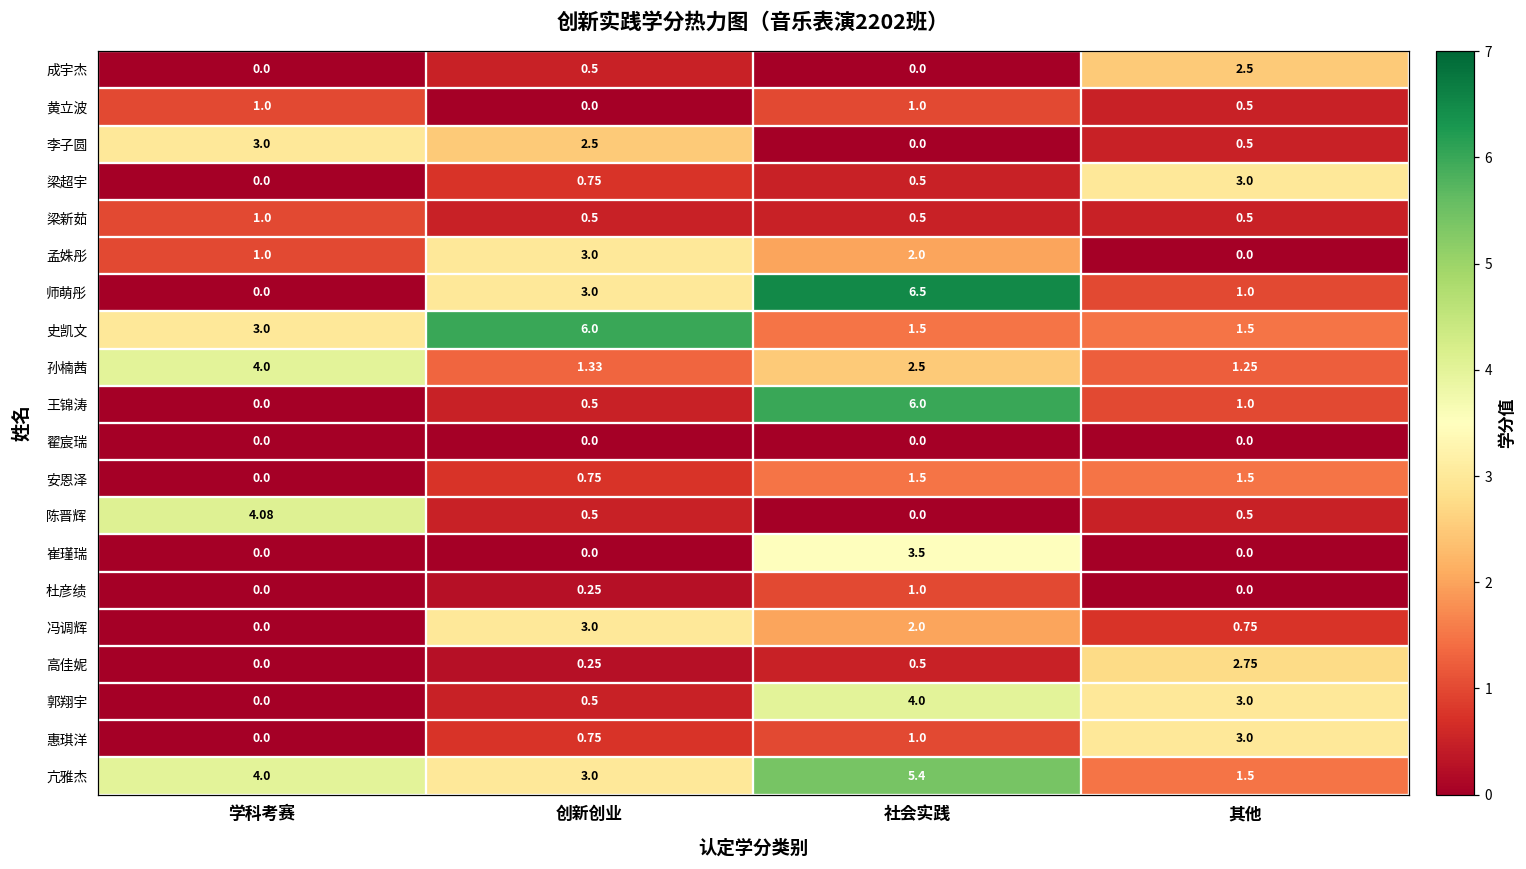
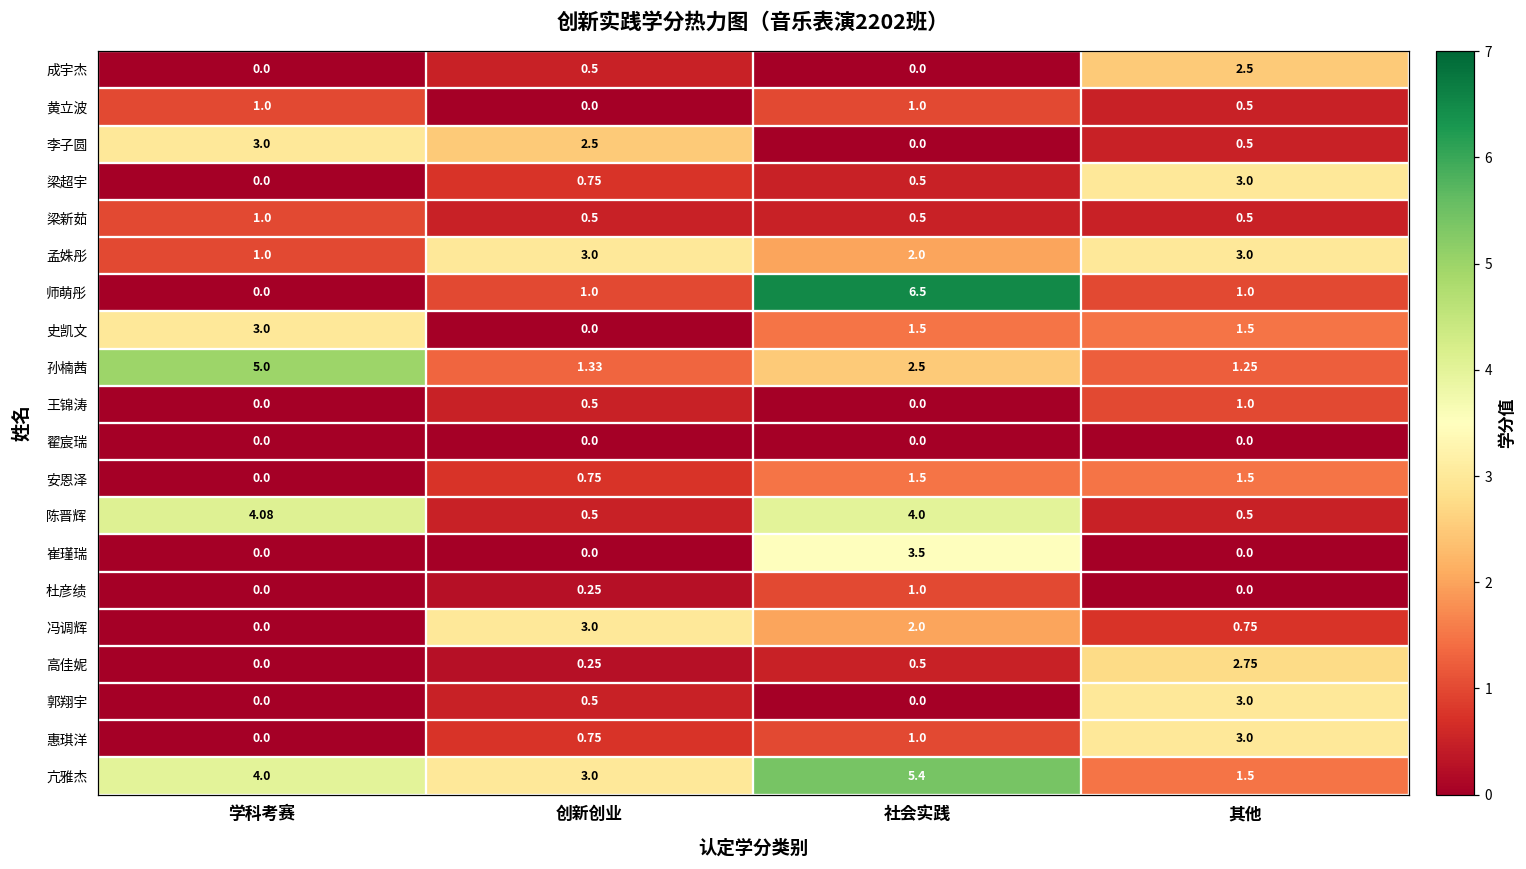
  {
    "成宇杰": {
      "学科考赛": 0.0,
      "创新创业": 0.5,
      "社会实践": 0.0,
      "其他": 2.5
    },
    "黄立波": {
      "学科考赛": 1.0,
      "创新创业": 0.0,
      "社会实践": 1.0,
      "其他": 0.5
    },
    "李子圆": {
      "学科考赛": 3.0,
      "创新创业": 2.5,
      "社会实践": 0.0,
      "其他": 0.5
    },
    "梁超宇": {
      "学科考赛": 0.0,
      "创新创业": 0.75,
      "社会实践": 0.5,
      "其他": 3.0
    },
    "梁新茹": {
      "学科考赛": 1.0,
      "创新创业": 0.5,
      "社会实践": 0.5,
      "其他": 0.5
    },
    "孟姝彤": {
      "学科考赛": 1.0,
      "创新创业": 3.0,
      "社会实践": 2.0,
-     "其他": 0.0
+     "其他": 3.0
    },
    "师萌彤": {
      "学科考赛": 0.0,
-     "创新创业": 3.0,
+     "创新创业": 1.0,
      "社会实践": 6.5,
      "其他": 1.0
    },
    "史凯文": {
      "学科考赛": 3.0,
-     "创新创业": 6.0,
+     "创新创业": 0.0,
      "社会实践": 1.5,
      "其他": 1.5
    },
    "孙楠茜": {
-     "学科考赛": 4.0,
+     "学科考赛": 5.0,
      "创新创业": 1.33,
      "社会实践": 2.5,
      "其他": 1.25
    },
    "王锦涛": {
      "学科考赛": 0.0,
      "创新创业": 0.5,
-     "社会实践": 6.0,
+     "社会实践": 0.0,
      "其他": 1.0
    },
    "翟宸瑞": {
      "学科考赛": 0.0,
      "创新创业": 0.0,
      "社会实践": 0.0,
      "其他": 0.0
    },
    "安恩泽": {
      "学科考赛": 0.0,
      "创新创业": 0.75,
      "社会实践": 1.5,
      "其他": 1.5
    },
    "陈晋辉": {
      "学科考赛": 4.08,
      "创新创业": 0.5,
-     "社会实践": 0.0,
+     "社会实践": 4.0,
      "其他": 0.5
    },
    "崔瑾瑞": {
      "学科考赛": 0.0,
      "创新创业": 0.0,
      "社会实践": 3.5,
      "其他": 0.0
    },
    "杜彦绩": {
      "学科考赛": 0.0,
      "创新创业": 0.25,
      "社会实践": 1.0,
      "其他": 0.0
    },
    "冯调辉": {
      "学科考赛": 0.0,
      "创新创业": 3.0,
      "社会实践": 2.0,
      "其他": 0.75
    },
    "高佳妮": {
      "学科考赛": 0.0,
      "创新创业": 0.25,
      "社会实践": 0.5,
      "其他": 2.75
    },
    "郭翔宇": {
      "学科考赛": 0.0,
      "创新创业": 0.5,
-     "社会实践": 4.0,
+     "社会实践": 0.0,
      "其他": 3.0
    },
    "惠琪洋": {
      "学科考赛": 0.0,
      "创新创业": 0.75,
      "社会实践": 1.0,
      "其他": 3.0
    },
    "亢雅杰": {
      "学科考赛": 4.0,
      "创新创业": 3.0,
      "社会实践": 5.4,
      "其他": 1.5
    }
  }
